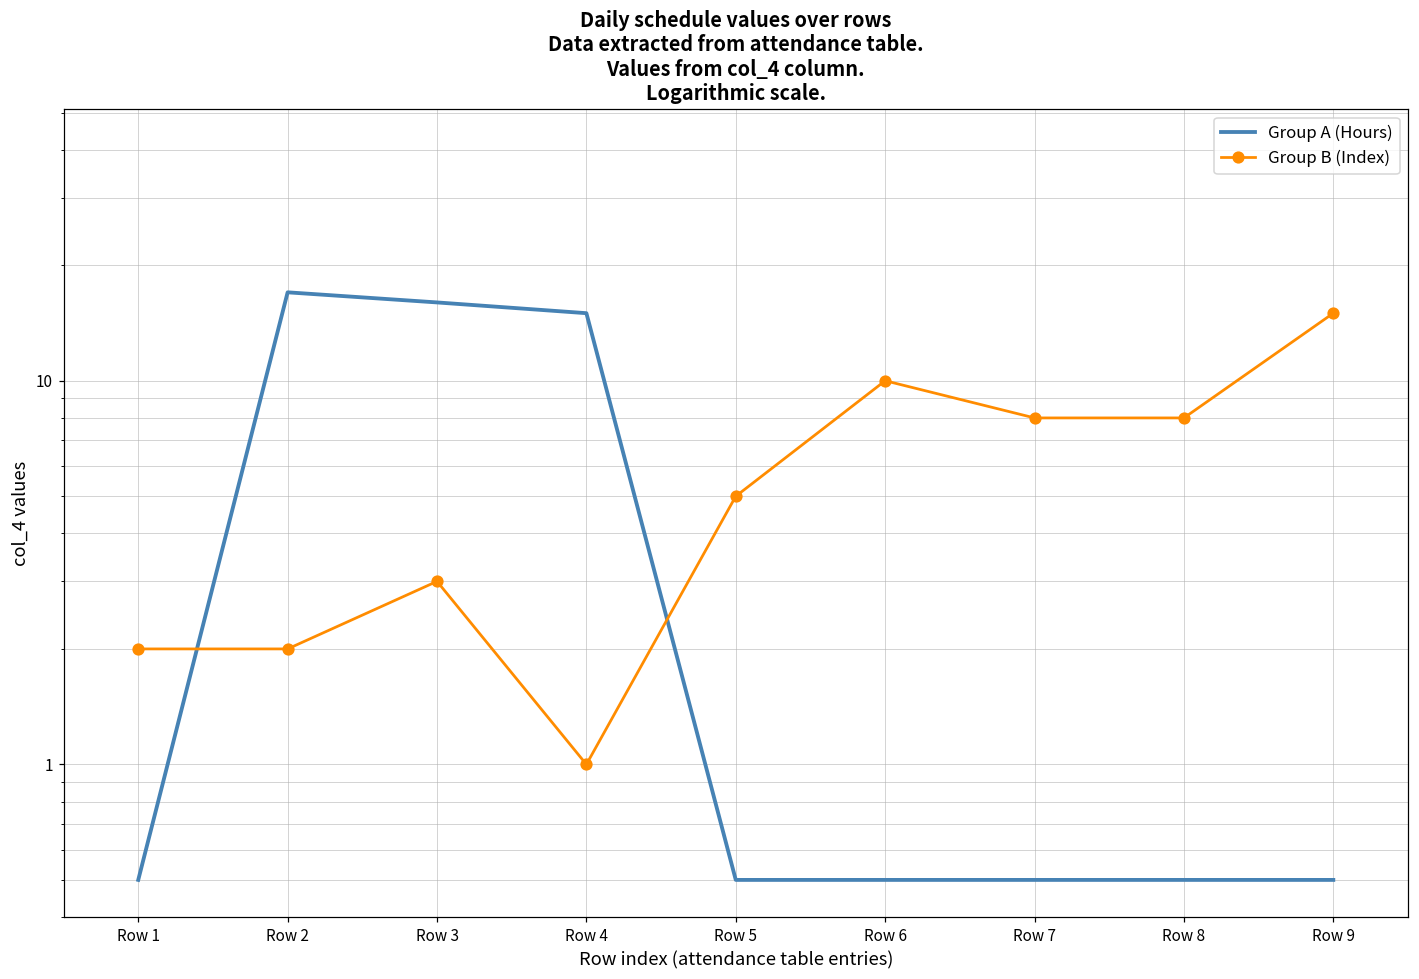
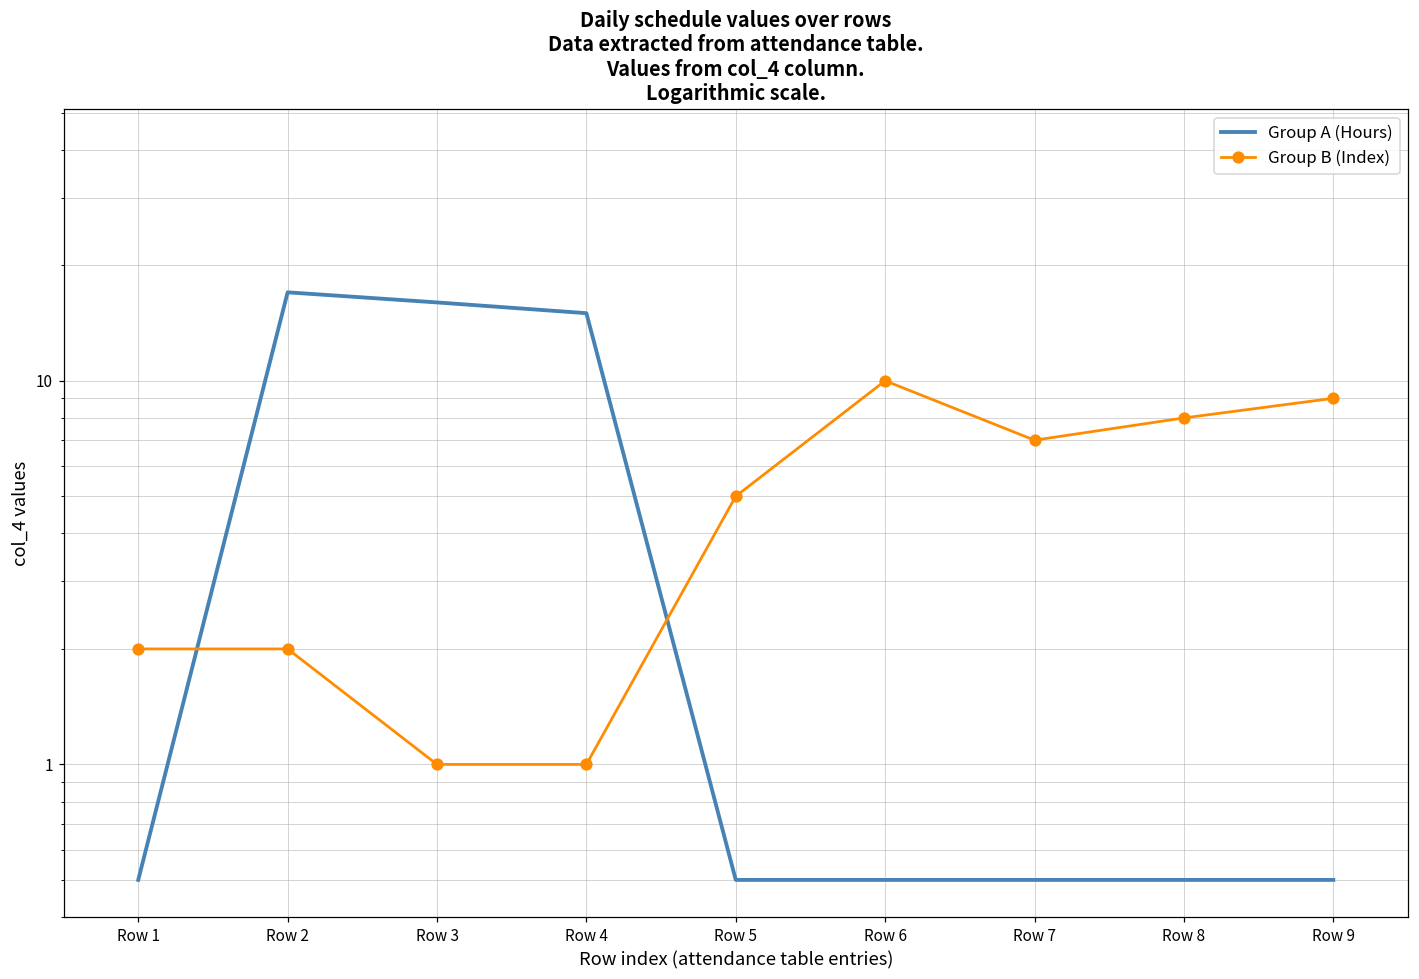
  {
    "Group A (Hours)": {
      "Row 1": 0.50,
      "Row 2": 17,
      "Row 3": 16,
      "Row 4": 15,
      "Row 5": 0.50,
      "Row 6": 0.50,
      "Row 7": 0.50,
      "Row 8": 0.50,
      "Row 9": 0.50
    },
    "Group B (Index)": {
      "Row 1": 2,
      "Row 2": 2,
-     "Row 3": 3,
+     "Row 3": 1,
      "Row 4": 1,
      "Row 5": 5,
      "Row 6": 10,
-     "Row 7": 8,
+     "Row 7": 7,
      "Row 8": 8,
-     "Row 9": 15
+     "Row 9": 9
    }
  }
